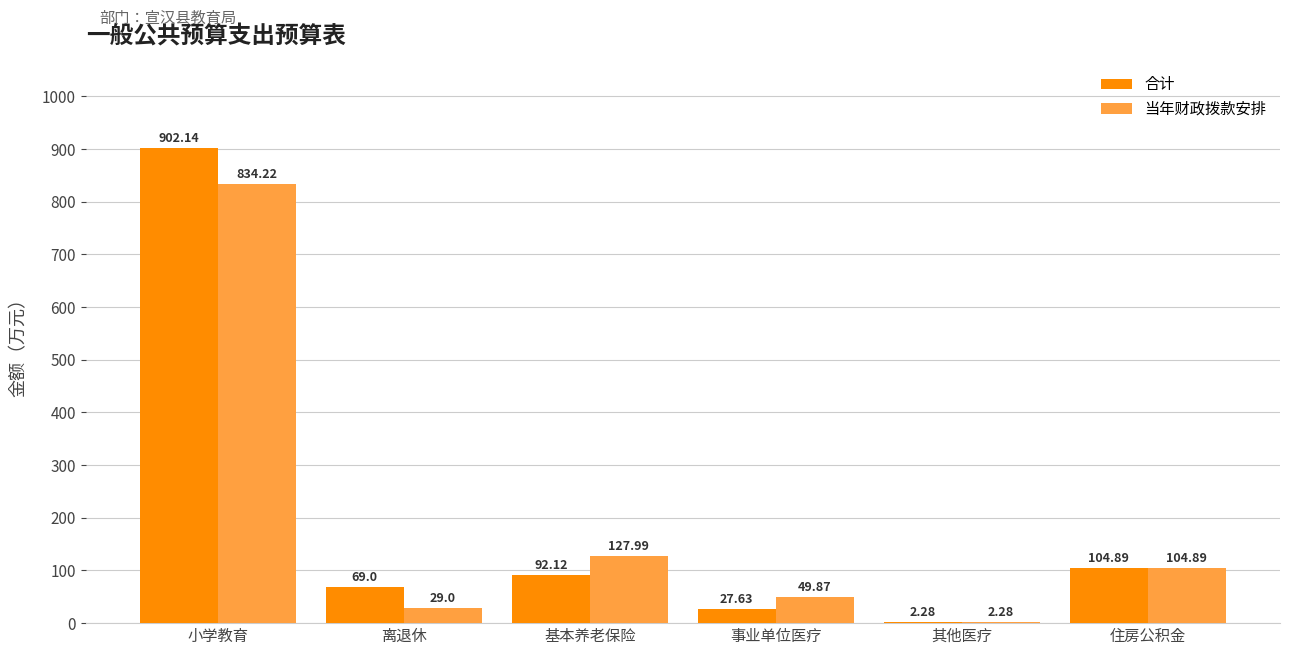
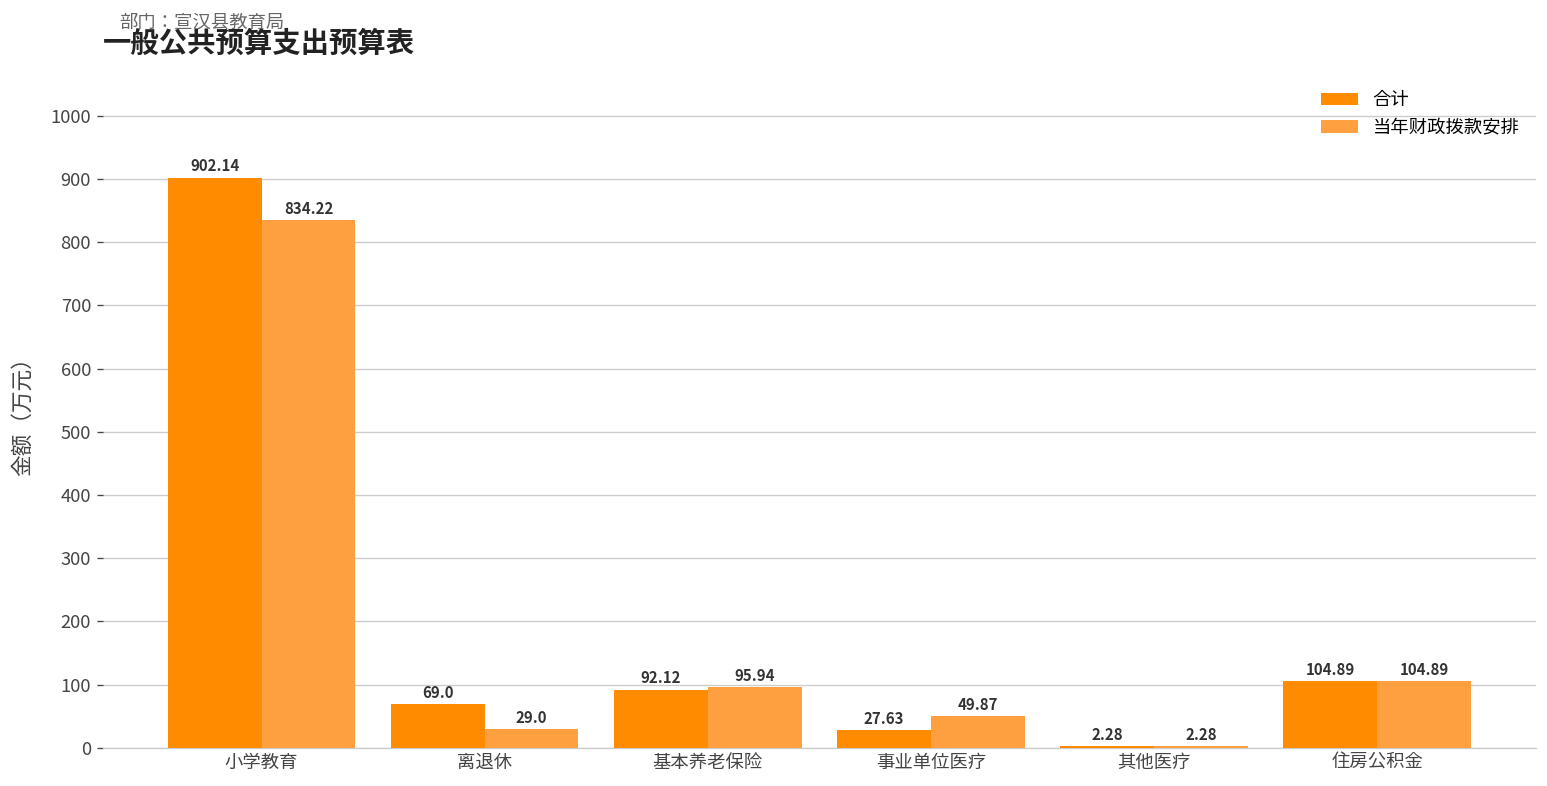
  {
    "合计": {
      "小学教育": 902.14,
      "离退休": 69.0,
      "基本养老保险": 92.12,
      "事业单位医疗": 27.63,
      "其他医疗": 2.28,
      "住房公积金": 104.89
    },
    "当年财政拨款安排": {
      "小学教育": 834.22,
      "离退休": 29.0,
-     "基本养老保险": 127.99,
+     "基本养老保险": 95.94,
      "事业单位医疗": 49.87,
      "其他医疗": 2.28,
      "住房公积金": 104.89
    }
  }
